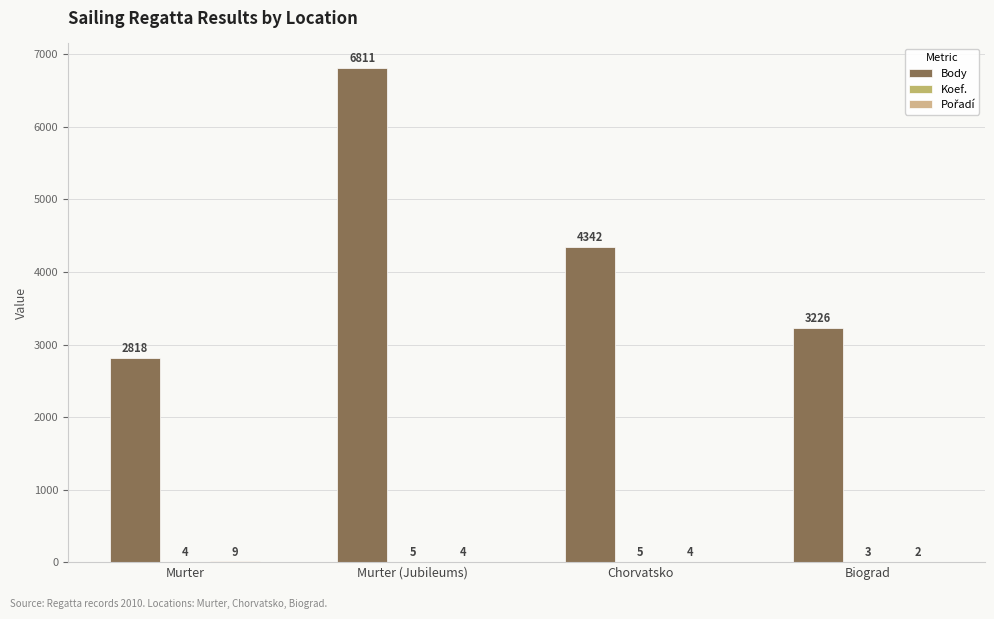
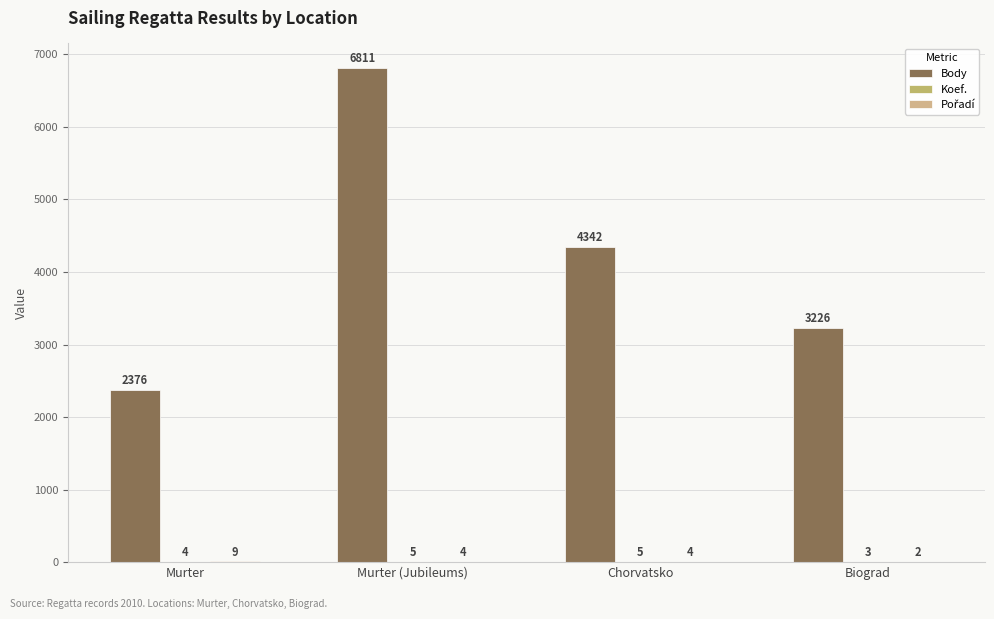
  {
    "Body": {
-     "Murter": 2818,
+     "Murter": 2376,
      "Murter (Jubileums)": 6811,
      "Chorvatsko": 4342,
      "Biograd": 3226
    }
  }
